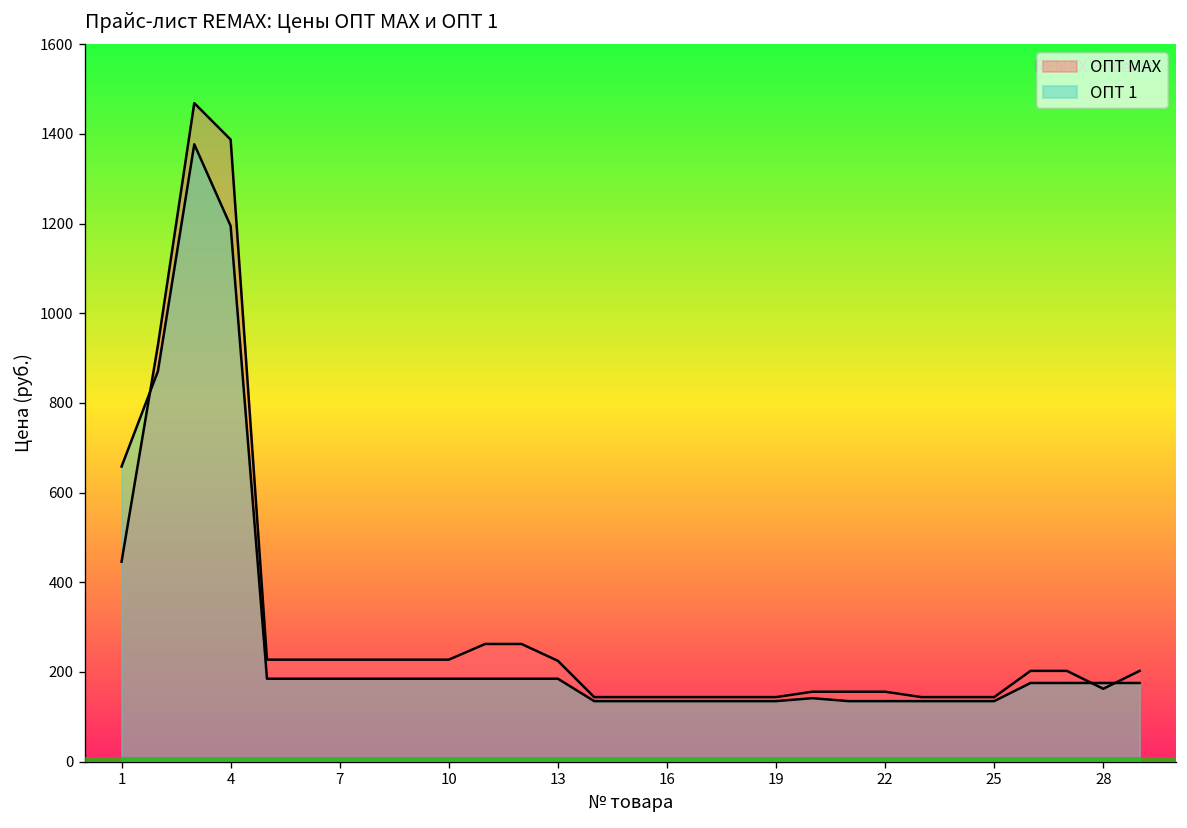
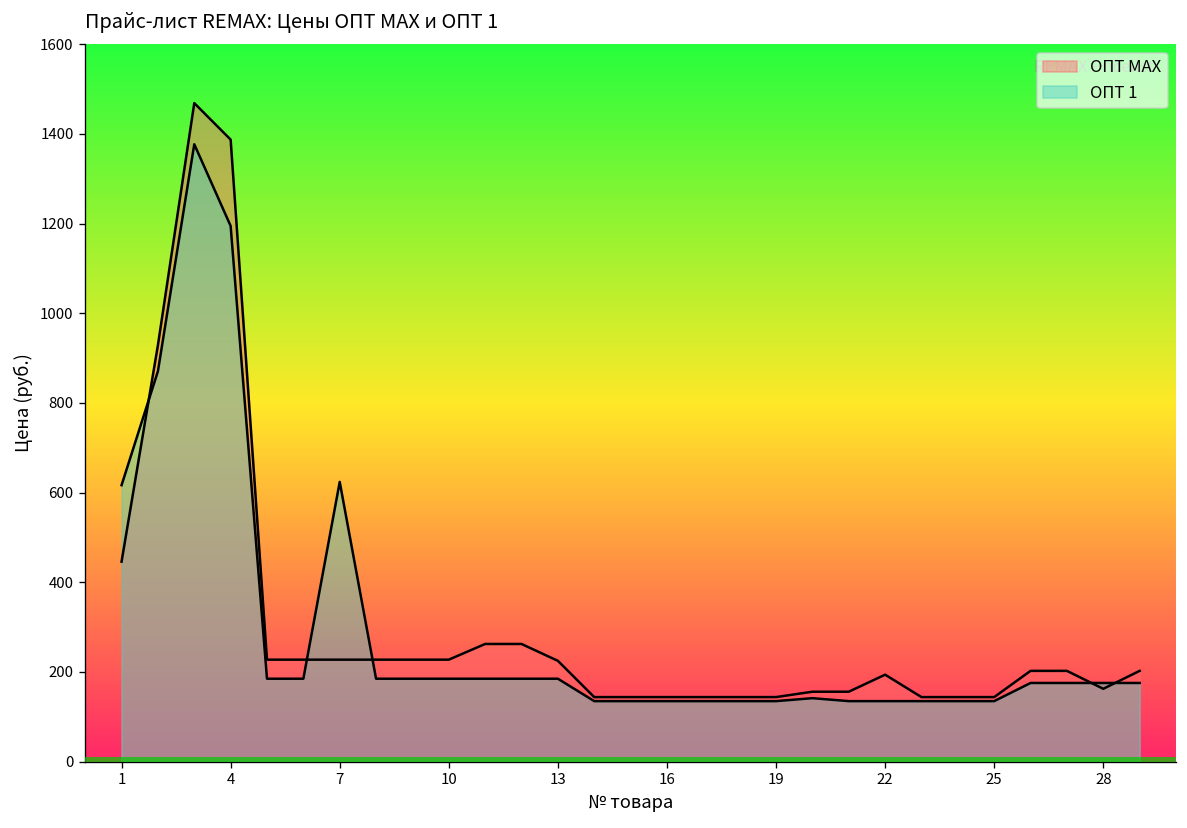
  {
    "ОПТ MAX": {
      "1": 450,
      "4": 1390,
      "7": 230,
      "10": 230,
      "13": 220,
      "16": 140,
      "19": 140,
-     "22": 160,
+     "22": 190,
      "25": 140,
      "28": 160
    },
    "ОПТ 1": {
-     "1": 660,
+     "1": 620,
      "4": 1190,
-     "7": 190,
+     "7": 620,
      "10": 190,
      "13": 190,
      "16": 140,
      "19": 140,
      "22": 140,
      "25": 140,
      "28": 180
    }
  }
